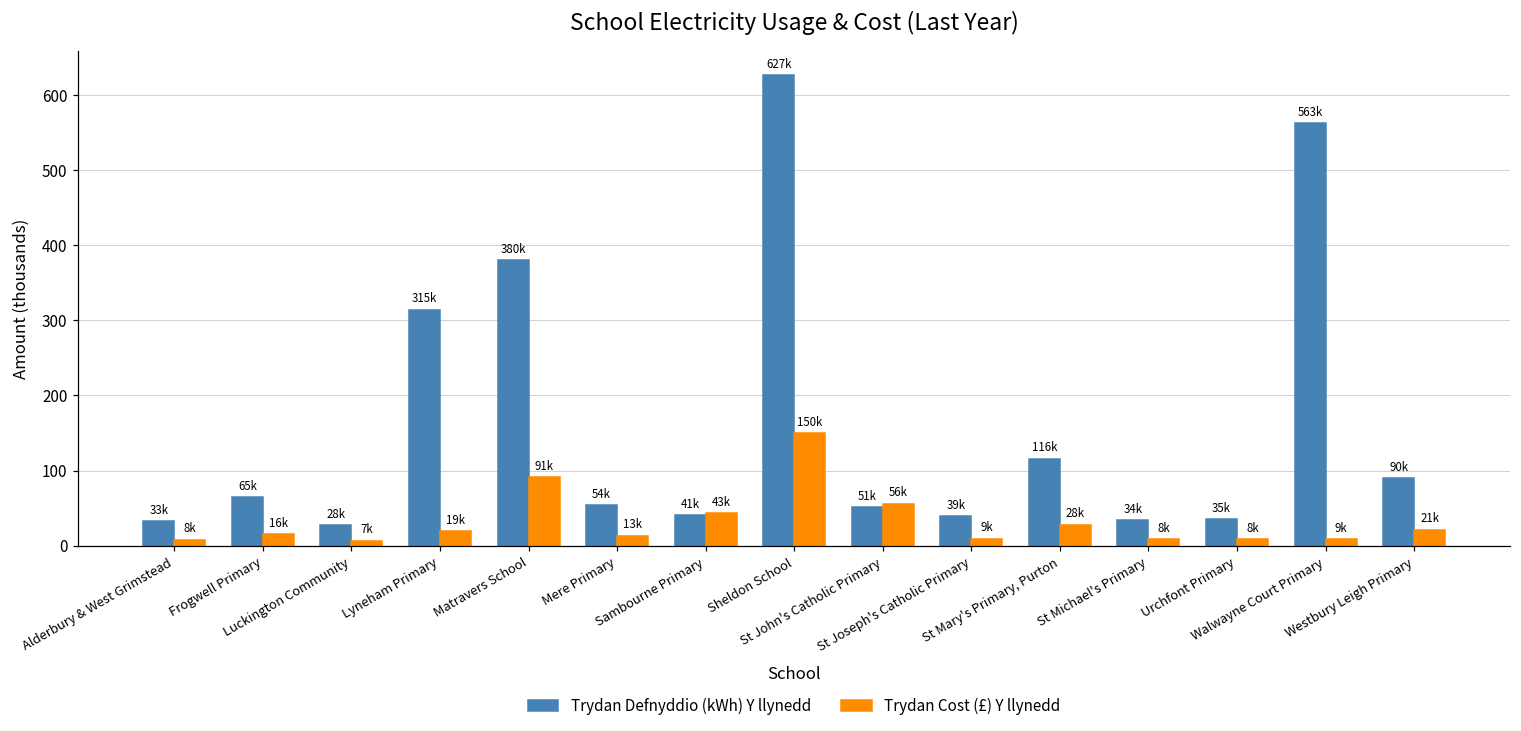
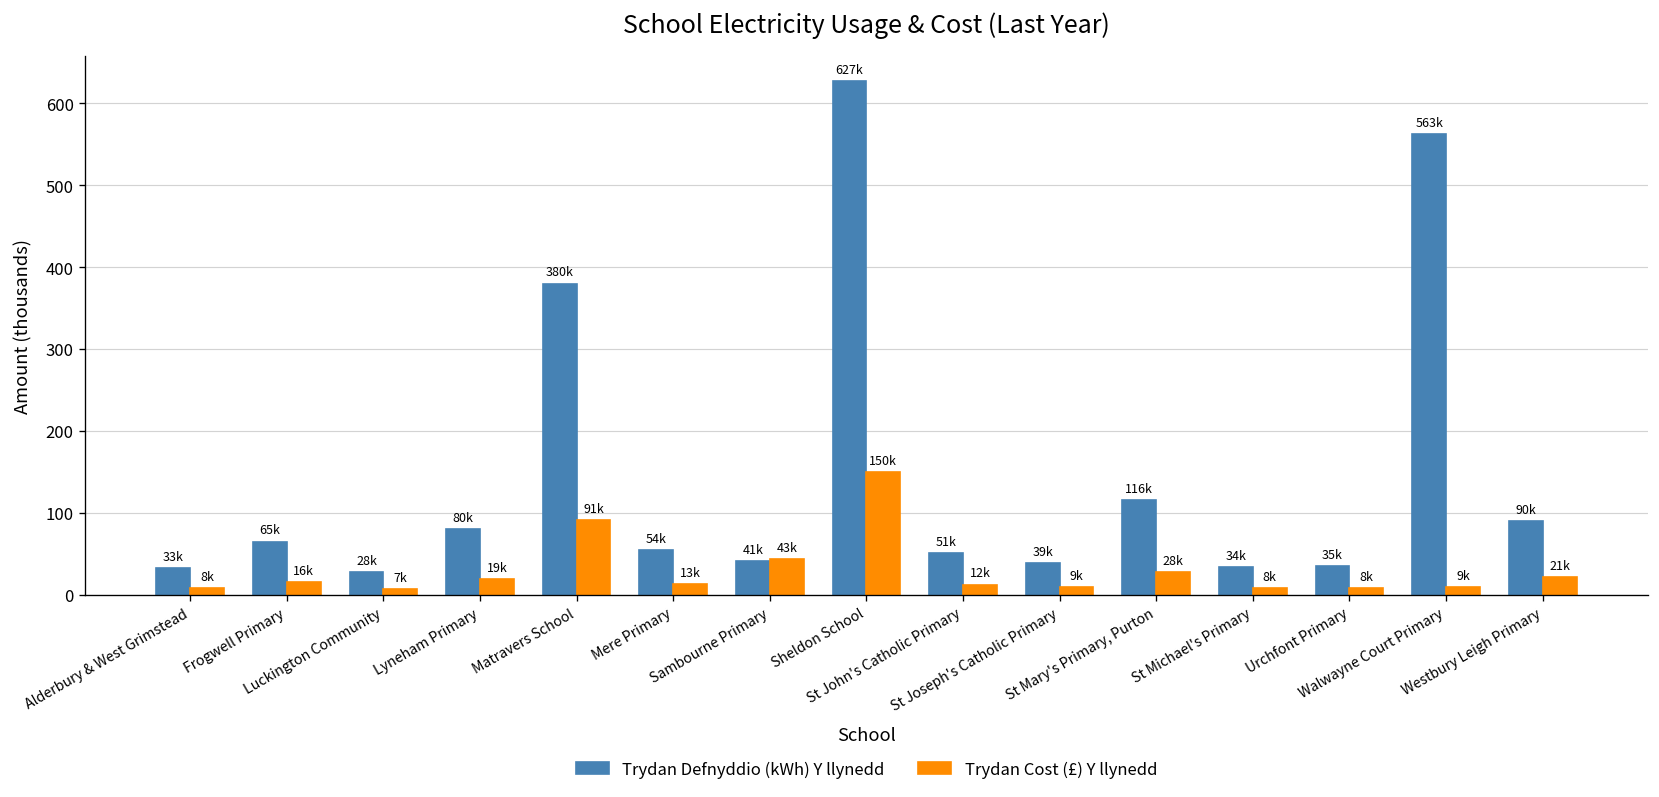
  {
    "Trydan Defnyddio (kWh) Y llynedd": {
      "Alderbury & West Grimstead": "33k",
      "Frogwell Primary": "65k",
      "Luckington Community": "28k",
-     "Lyneham Primary": "315k",
+     "Lyneham Primary": "80k",
      "Matravers School": "380k",
      "Mere Primary": "54k",
      "Sambourne Primary": "41k",
      "Sheldon School": "627k",
      "St John's Catholic Primary": "51k",
      "St Joseph's Catholic Primary": "39k",
      "St Mary's Primary, Purton": "116k",
      "St Michael's Primary": "34k",
      "Urchfont Primary": "35k",
      "Walwayne Court Primary": "563k",
      "Westbury Leigh Primary": "90k"
    },
    "Trydan Cost (£) Y llynedd": {
      "Alderbury & West Grimstead": "8k",
      "Frogwell Primary": "16k",
      "Luckington Community": "7k",
      "Lyneham Primary": "19k",
      "Matravers School": "91k",
      "Mere Primary": "13k",
      "Sambourne Primary": "43k",
      "Sheldon School": "150k",
-     "St John's Catholic Primary": "56k",
+     "St John's Catholic Primary": "12k",
      "St Joseph's Catholic Primary": "9k",
      "St Mary's Primary, Purton": "28k",
      "St Michael's Primary": "8k",
      "Urchfont Primary": "8k",
      "Walwayne Court Primary": "9k",
      "Westbury Leigh Primary": "21k"
    }
  }
